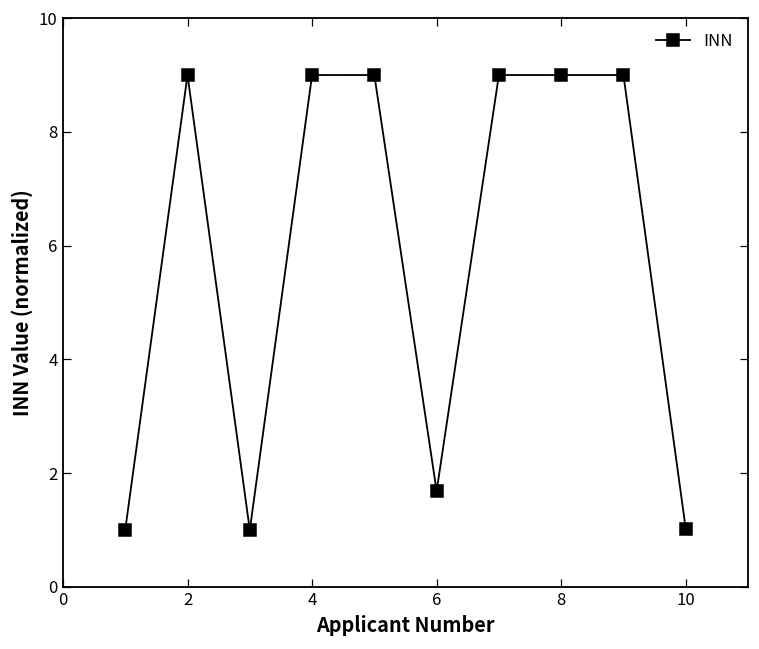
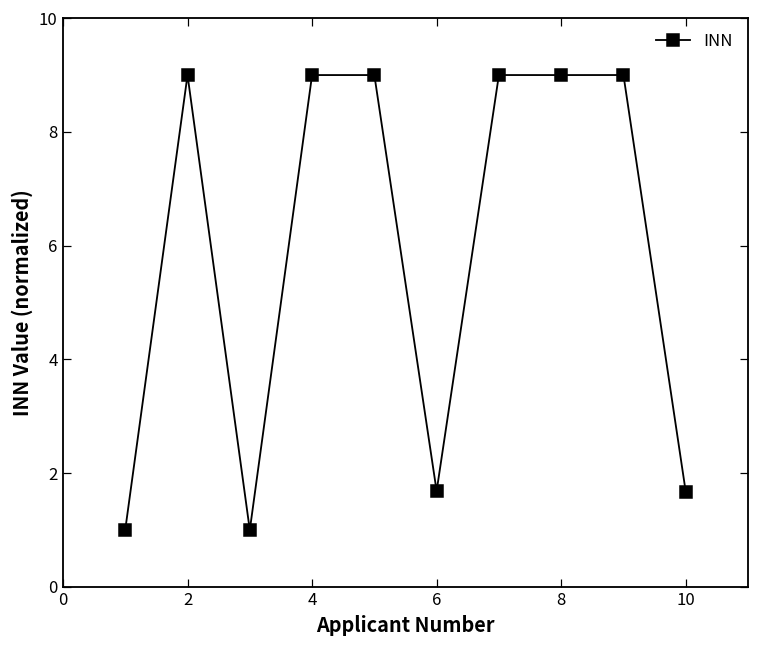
  {
    "2": 9.0,
    "4": 9.0,
    "6": 1.7,
    "8": 9.0,
-   "10": 1.0
+   "10": 1.7
  }
